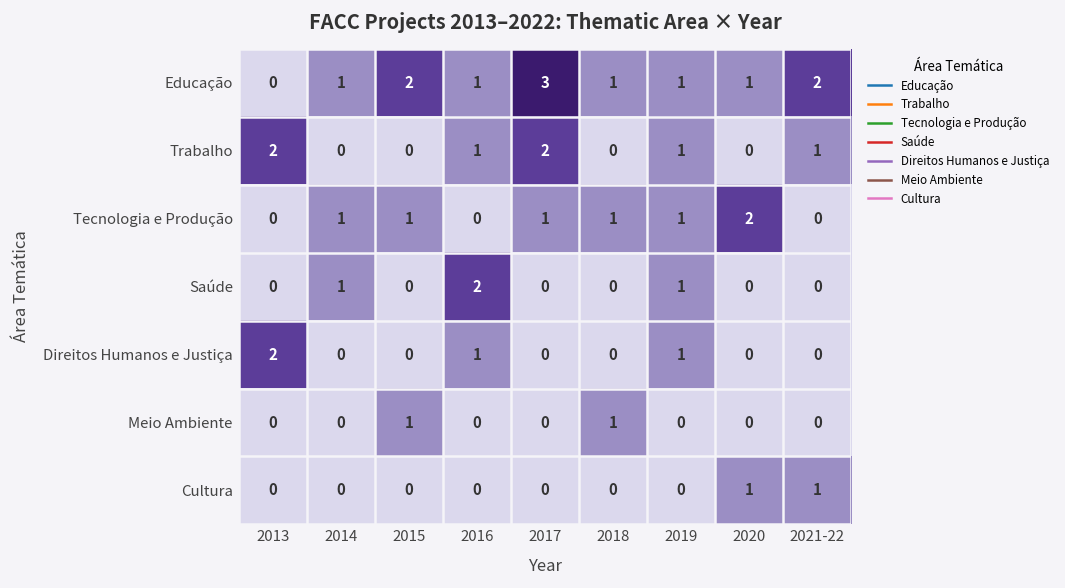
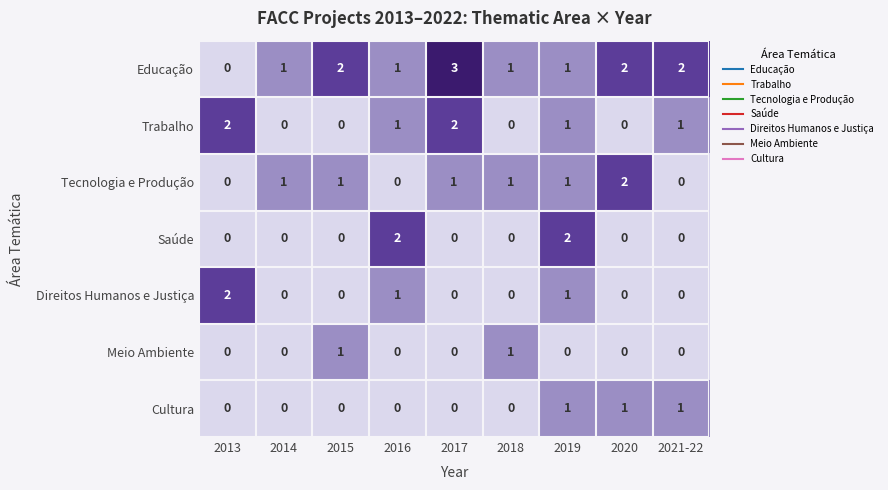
  {
    "Educação": {
      "2013": 0,
      "2014": 1,
      "2015": 2,
      "2016": 1,
      "2017": 3,
      "2018": 1,
      "2019": 1,
-     "2020": 1,
+     "2020": 2,
      "2021-22": 2
    },
    "Trabalho": {
      "2013": 2,
      "2014": 0,
      "2015": 0,
      "2016": 1,
      "2017": 2,
      "2018": 0,
      "2019": 1,
      "2020": 0,
      "2021-22": 1
    },
    "Tecnologia e Produção": {
      "2013": 0,
      "2014": 1,
      "2015": 1,
      "2016": 0,
      "2017": 1,
      "2018": 1,
      "2019": 1,
      "2020": 2,
      "2021-22": 0
    },
    "Saúde": {
      "2013": 0,
-     "2014": 1,
+     "2014": 0,
      "2015": 0,
      "2016": 2,
      "2017": 0,
      "2018": 0,
-     "2019": 1,
+     "2019": 2,
      "2020": 0,
      "2021-22": 0
    },
    "Direitos Humanos e Justiça": {
      "2013": 2,
      "2014": 0,
      "2015": 0,
      "2016": 1,
      "2017": 0,
      "2018": 0,
      "2019": 1,
      "2020": 0,
      "2021-22": 0
    },
    "Meio Ambiente": {
      "2013": 0,
      "2014": 0,
      "2015": 1,
      "2016": 0,
      "2017": 0,
      "2018": 1,
      "2019": 0,
      "2020": 0,
      "2021-22": 0
    },
    "Cultura": {
      "2013": 0,
      "2014": 0,
      "2015": 0,
      "2016": 0,
      "2017": 0,
      "2018": 0,
-     "2019": 0,
+     "2019": 1,
      "2020": 1,
      "2021-22": 1
    }
  }
